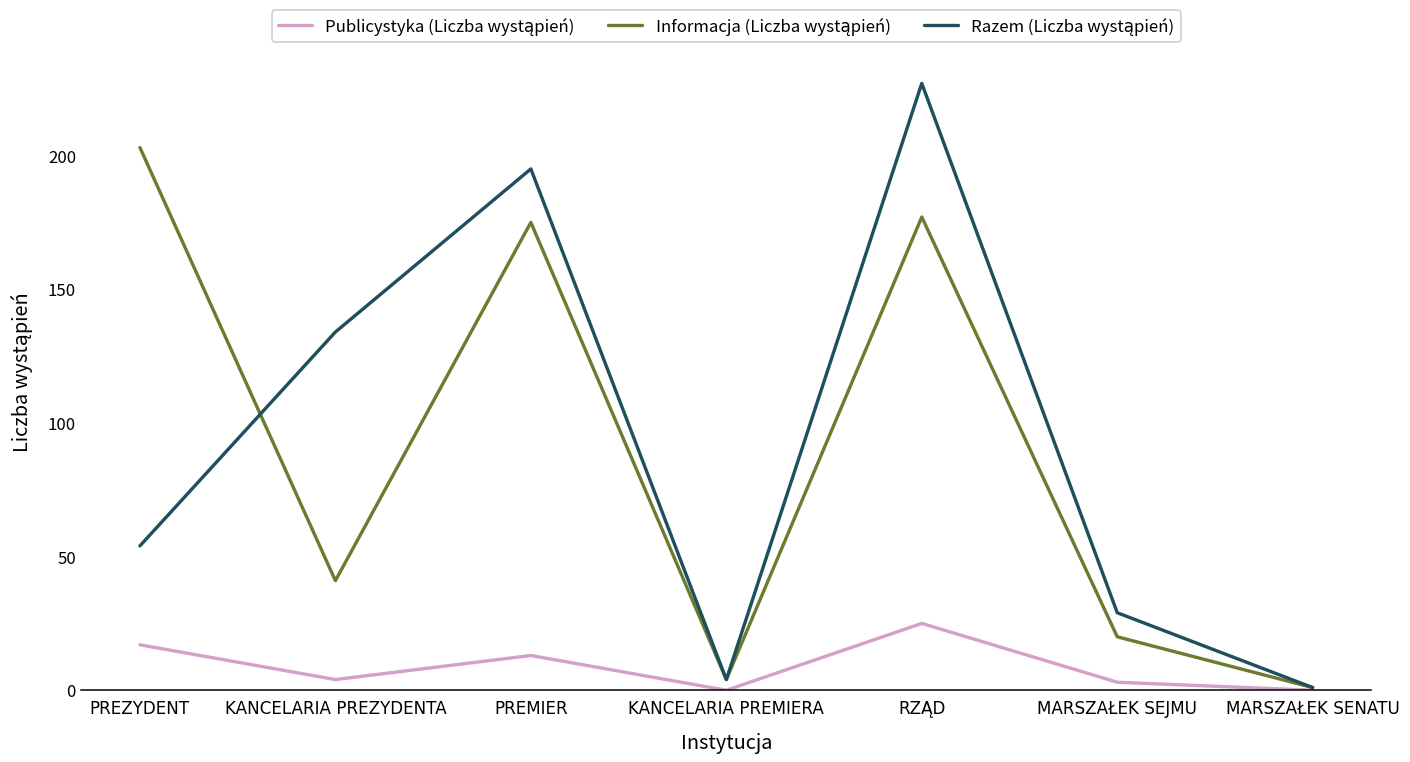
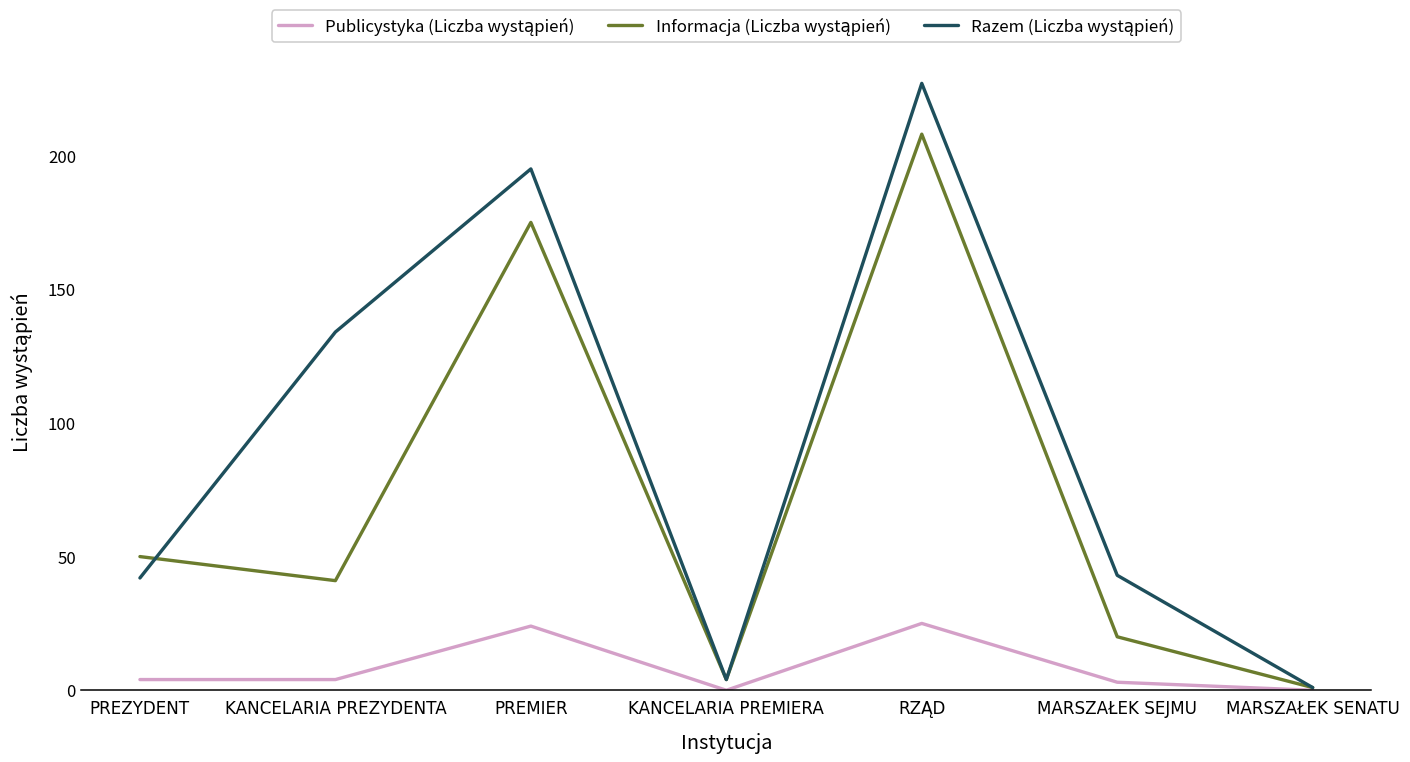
  {
    "Publicystyka (Liczba wystąpień)": {
-     "PREZYDENT": 17,
+     "PREZYDENT": 4,
      "KANCELARIA PREZYDENTA": 4,
-     "PREMIER": 13,
+     "PREMIER": 24,
      "KANCELARIA PREMIERA": 0,
      "RZĄD": 25,
      "MARSZAŁEK SEJMU": 3
    },
    "Informacja (Liczba wystąpień)": {
-     "PREZYDENT": 203,
+     "PREZYDENT": 50,
      "KANCELARIA PREZYDENTA": 41,
      "PREMIER": 175,
-     "RZĄD": 177,
+     "RZĄD": 208,
      "MARSZAŁEK SEJMU": 20
    },
    "Razem (Liczba wystąpień)": {
-     "PREZYDENT": 54,
+     "PREZYDENT": 42,
      "KANCELARIA PREZYDENTA": 134,
      "PREMIER": 195,
      "RZĄD": 227,
-     "MARSZAŁEK SEJMU": 29
+     "MARSZAŁEK SEJMU": 43
    }
  }
